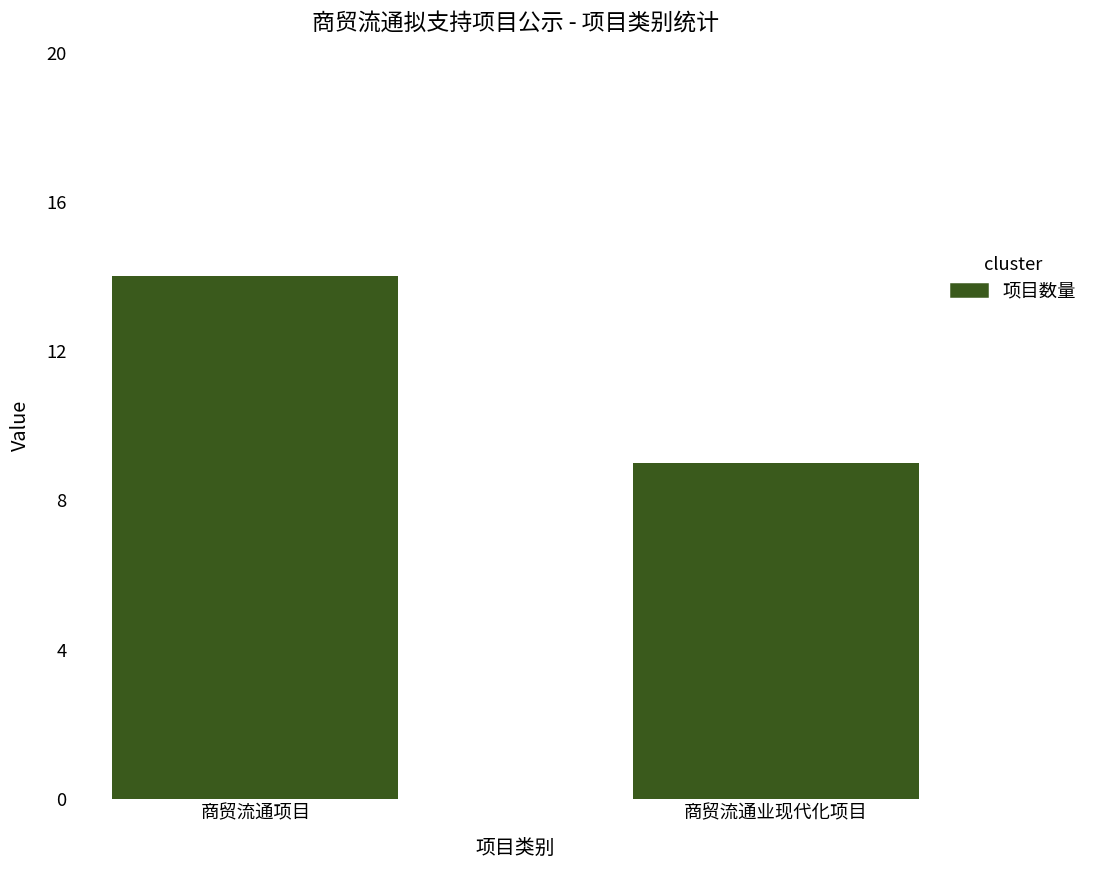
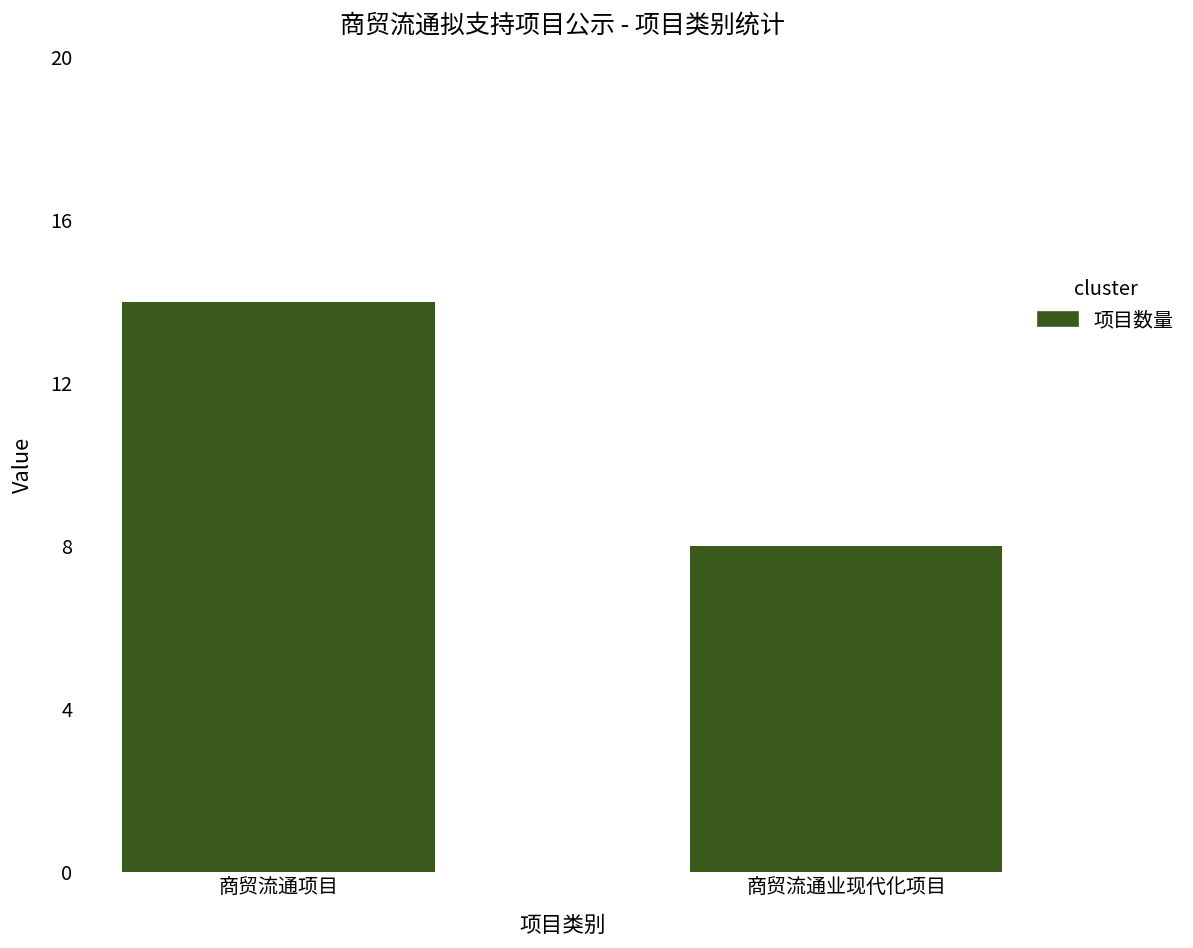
  {
    "商贸流通项目": 14,
-   "商贸流通业现代化项目": 9
+   "商贸流通业现代化项目": 8
  }
